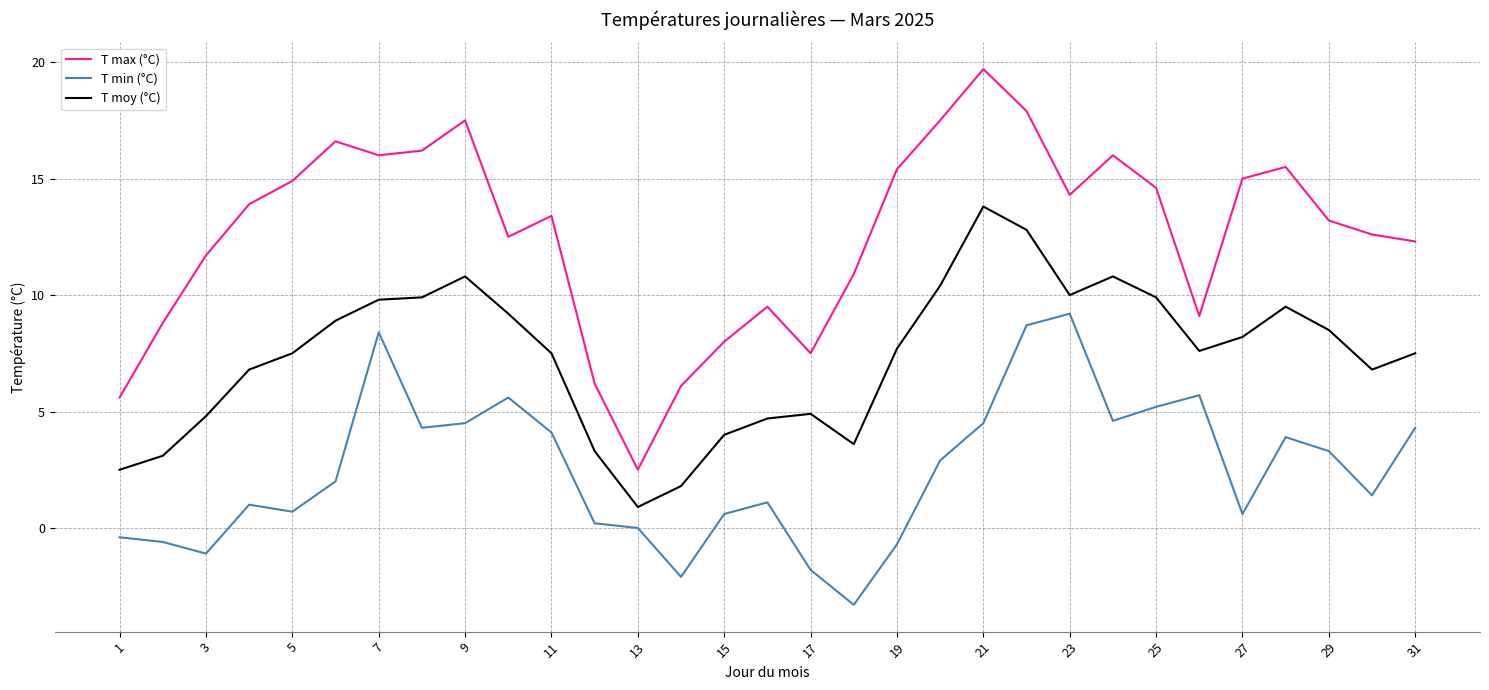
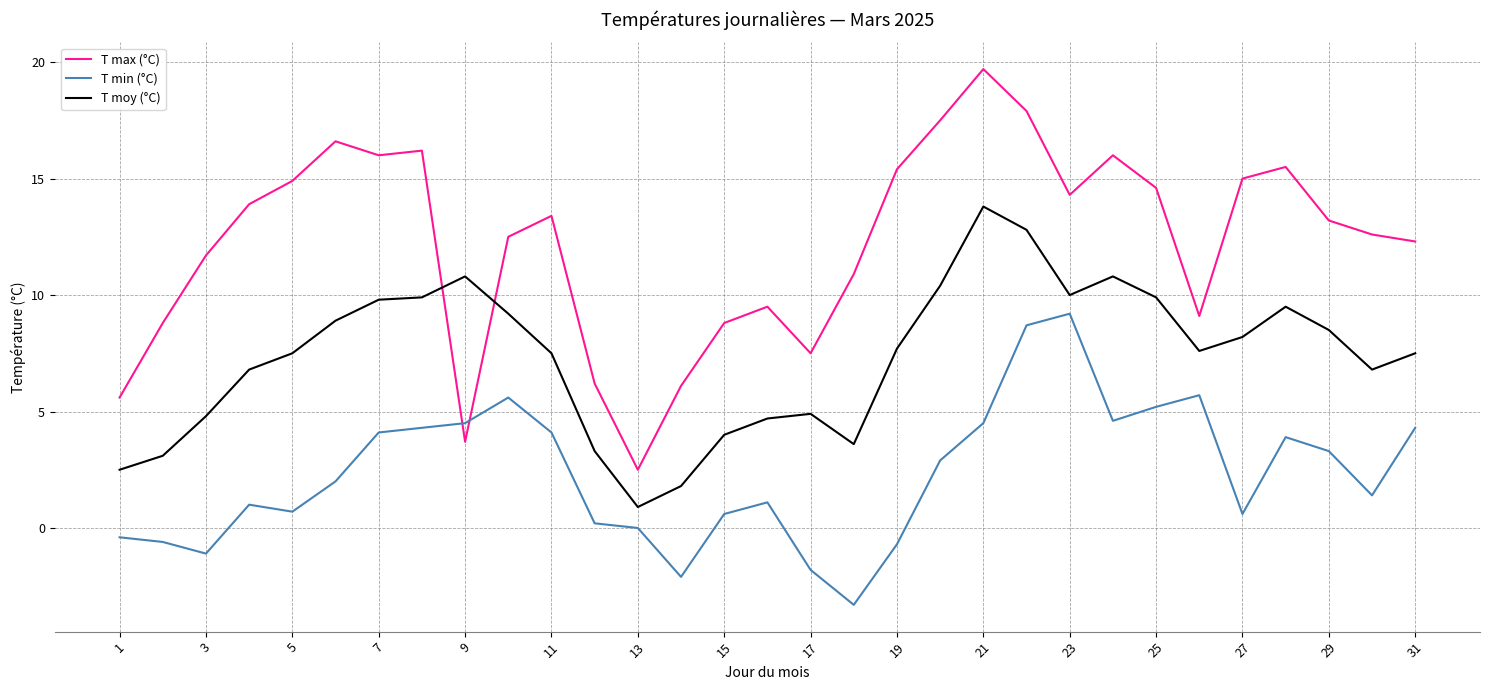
  {
    "T max (°C)": {
      "1": 5.6,
      "3": 11.7,
      "5": 14.9,
      "7": 16.0,
-     "9": 17.5,
+     "9": 3.7,
      "11": 13.4,
      "13": 2.5,
-     "15": 8.0,
+     "15": 8.8,
      "17": 7.5,
      "19": 15.4,
      "21": 19.7,
      "23": 14.3,
      "25": 14.6,
      "27": 15.0,
      "29": 13.2,
      "31": 12.3
    },
    "T min (°C)": {
      "1": -0.4,
      "3": -1.1,
      "5": 0.7,
-     "7": 8.4,
+     "7": 4.1,
      "9": 4.5,
      "11": 4.1,
      "13": 0.0,
      "15": 0.6,
      "17": -1.8,
      "19": -0.7,
      "21": 4.5,
      "23": 9.2,
      "25": 5.2,
      "27": 0.6,
      "29": 3.3,
      "31": 4.3
    },
    "T moy (°C)": {
      "1": 2.5,
      "3": 4.8,
      "5": 7.5,
      "7": 9.8,
      "9": 10.8,
      "11": 7.5,
      "13": 0.9,
      "15": 4.0,
      "17": 4.9,
      "19": 7.7,
      "21": 13.8,
      "23": 10.0,
      "25": 9.9,
      "27": 8.2,
      "29": 8.5,
      "31": 7.5
    }
  }
